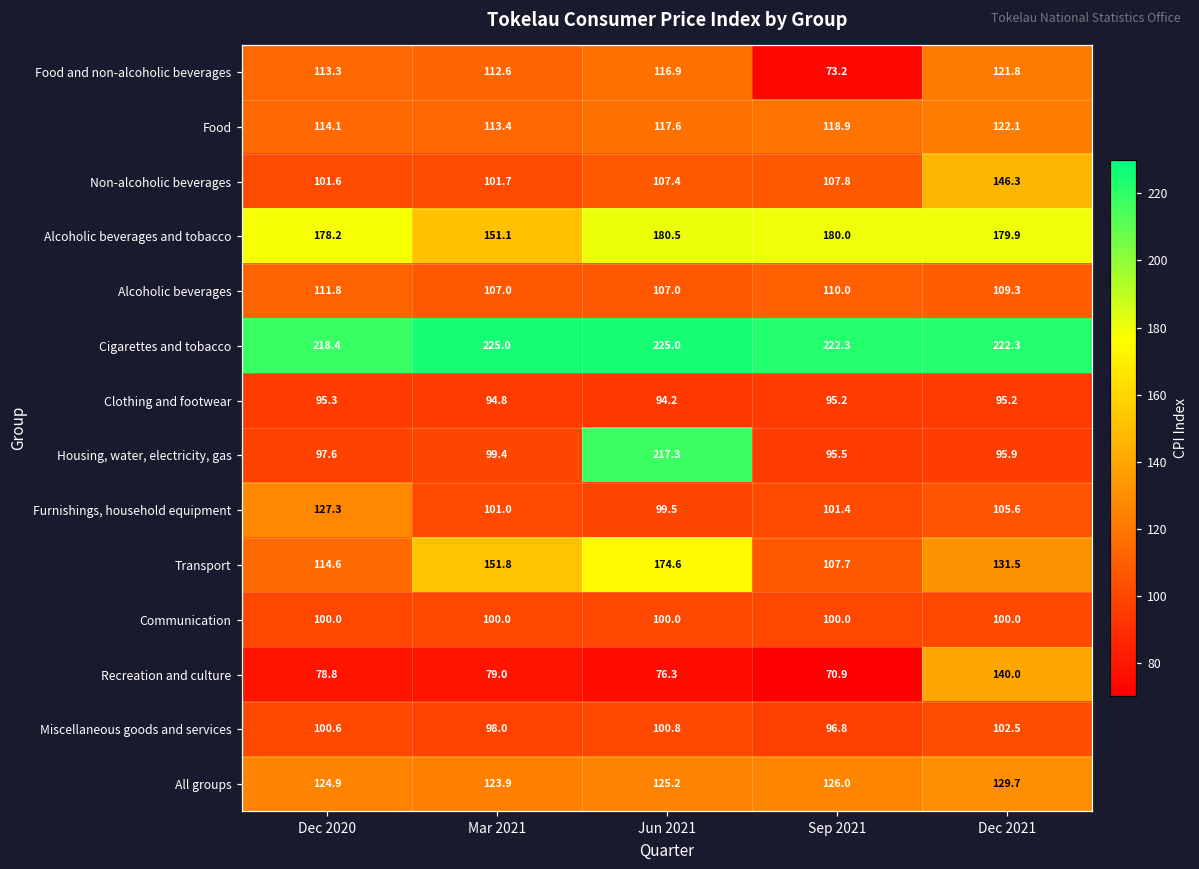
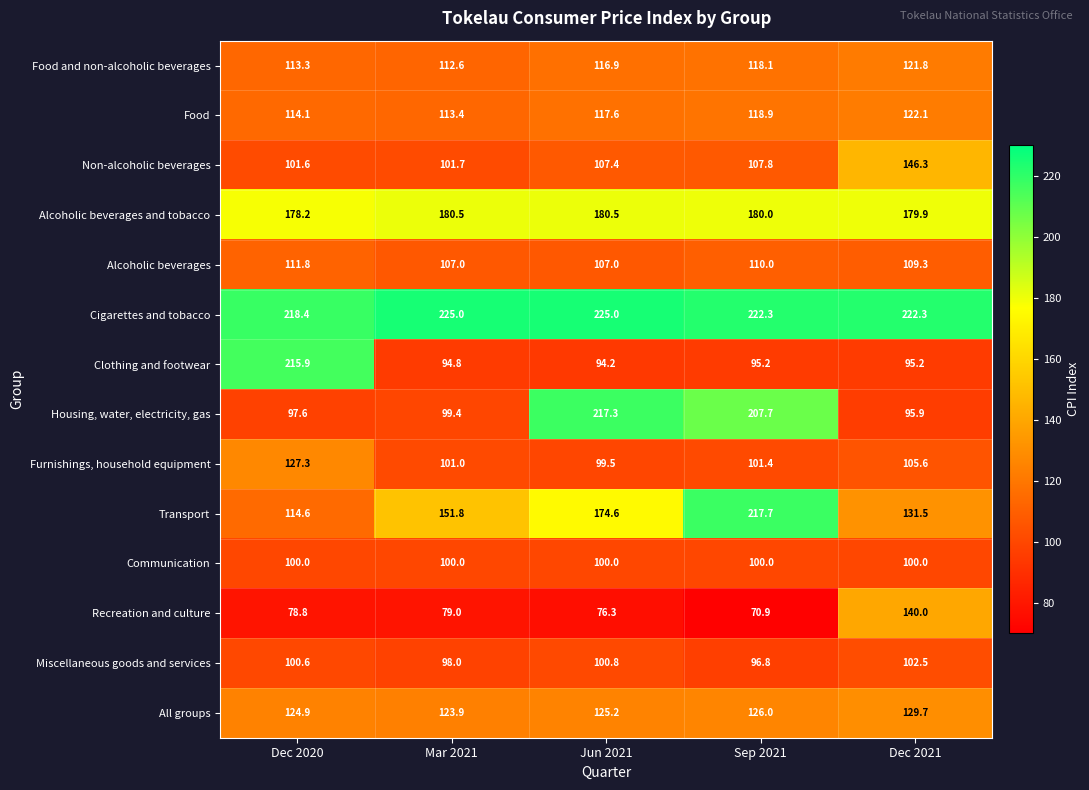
  {
    "Food and non-alcoholic beverages": {
      "Dec 2020": 113.3,
      "Mar 2021": 112.6,
      "Jun 2021": 116.9,
-     "Sep 2021": 73.2,
+     "Sep 2021": 118.1,
      "Dec 2021": 121.8
    },
    "Food": {
      "Dec 2020": 114.1,
      "Mar 2021": 113.4,
      "Jun 2021": 117.6,
      "Sep 2021": 118.9,
      "Dec 2021": 122.1
    },
    "Non-alcoholic beverages": {
      "Dec 2020": 101.6,
      "Mar 2021": 101.7,
      "Jun 2021": 107.4,
      "Sep 2021": 107.8,
      "Dec 2021": 146.3
    },
    "Alcoholic beverages and tobacco": {
      "Dec 2020": 178.2,
-     "Mar 2021": 151.1,
+     "Mar 2021": 180.5,
      "Jun 2021": 180.5,
      "Sep 2021": 180.0,
      "Dec 2021": 179.9
    },
    "Alcoholic beverages": {
      "Dec 2020": 111.8,
      "Mar 2021": 107.0,
      "Jun 2021": 107.0,
      "Sep 2021": 110.0,
      "Dec 2021": 109.3
    },
    "Cigarettes and tobacco": {
      "Dec 2020": 218.4,
      "Mar 2021": 225.0,
      "Jun 2021": 225.0,
      "Sep 2021": 222.3,
      "Dec 2021": 222.3
    },
    "Clothing and footwear": {
-     "Dec 2020": 95.3,
+     "Dec 2020": 215.9,
      "Mar 2021": 94.8,
      "Jun 2021": 94.2,
      "Sep 2021": 95.2,
      "Dec 2021": 95.2
    },
    "Housing, water, electricity, gas": {
      "Dec 2020": 97.6,
      "Mar 2021": 99.4,
      "Jun 2021": 217.3,
-     "Sep 2021": 95.5,
+     "Sep 2021": 207.7,
      "Dec 2021": 95.9
    },
    "Furnishings, household equipment": {
      "Dec 2020": 127.3,
      "Mar 2021": 101.0,
      "Jun 2021": 99.5,
      "Sep 2021": 101.4,
      "Dec 2021": 105.6
    },
    "Transport": {
      "Dec 2020": 114.6,
      "Mar 2021": 151.8,
      "Jun 2021": 174.6,
-     "Sep 2021": 107.7,
+     "Sep 2021": 217.7,
      "Dec 2021": 131.5
    },
    "Communication": {
      "Dec 2020": 100.0,
      "Mar 2021": 100.0,
      "Jun 2021": 100.0,
      "Sep 2021": 100.0,
      "Dec 2021": 100.0
    },
    "Recreation and culture": {
      "Dec 2020": 78.8,
      "Mar 2021": 79.0,
      "Jun 2021": 76.3,
      "Sep 2021": 70.9,
      "Dec 2021": 140.0
    },
    "Miscellaneous goods and services": {
      "Dec 2020": 100.6,
      "Mar 2021": 98.0,
      "Jun 2021": 100.8,
      "Sep 2021": 96.8,
      "Dec 2021": 102.5
    },
    "All groups": {
      "Dec 2020": 124.9,
      "Mar 2021": 123.9,
      "Jun 2021": 125.2,
      "Sep 2021": 126.0,
      "Dec 2021": 129.7
    }
  }
